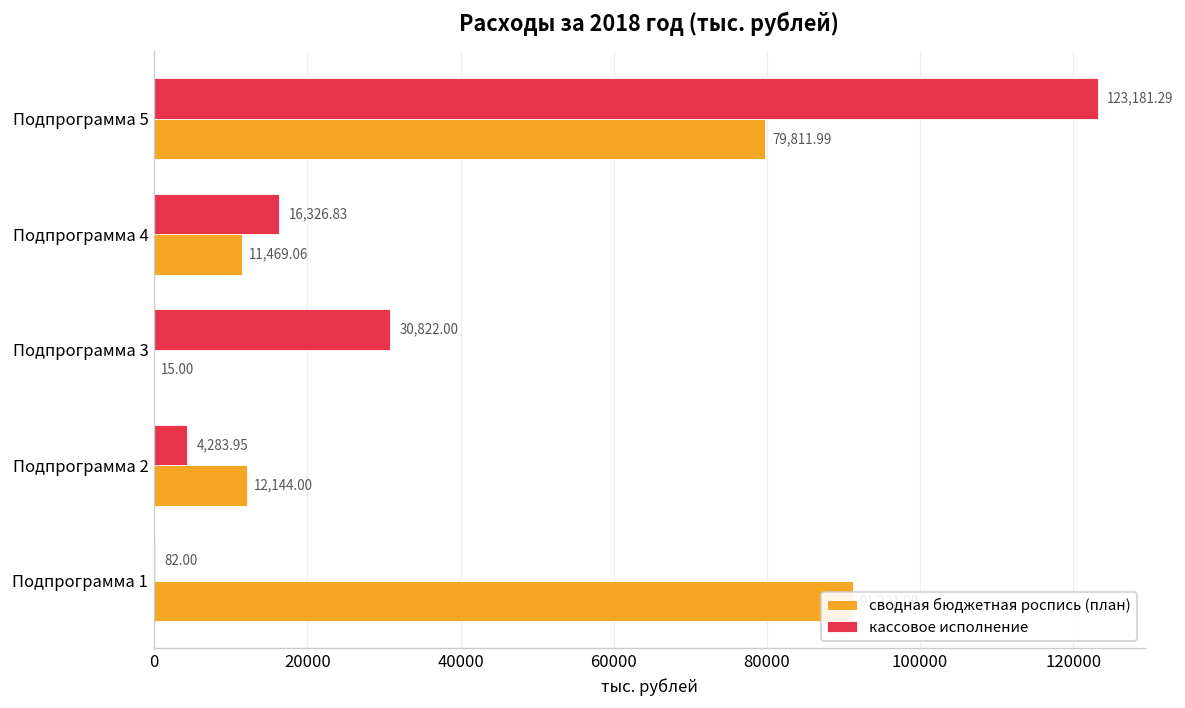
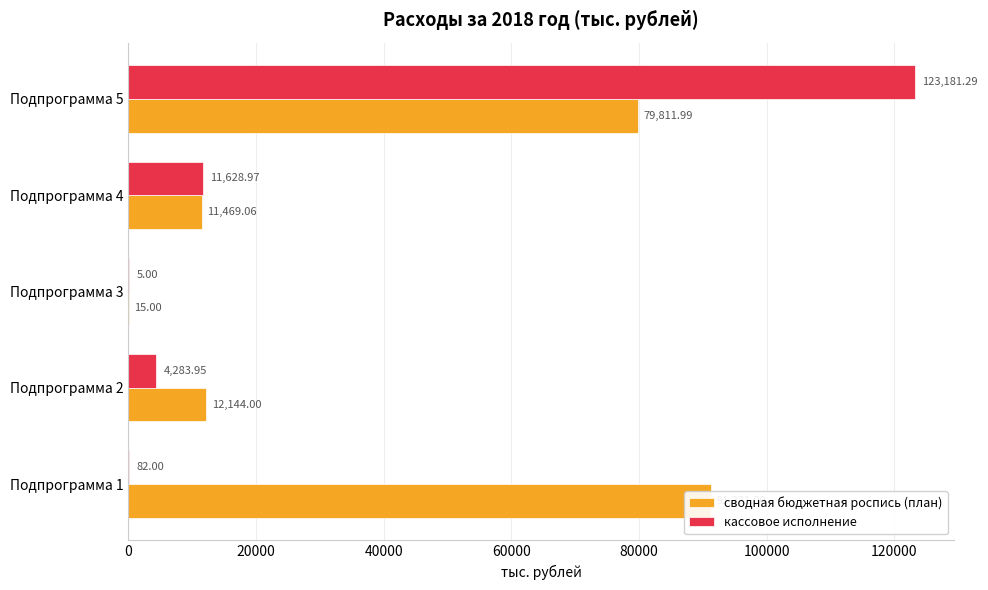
  {
    "сводная бюджетная роспись (план)": {
      "Подпрограмма 5": "79,811.99",
      "Подпрограмма 4": "11,469.06",
      "Подпрограмма 3": "15.00",
      "Подпрограмма 2": "12,144.00"
    },
    "кассовое исполнение": {
      "Подпрограмма 5": "123,181.29",
-     "Подпрограмма 4": "16,326.83",
-     "Подпрограмма 3": "30,822.00",
+     "Подпрограмма 4": "11,628.97",
+     "Подпрограмма 3": "5.00",
      "Подпрограмма 2": "4,283.95",
      "Подпрограмма 1": "82.00"
    }
  }
